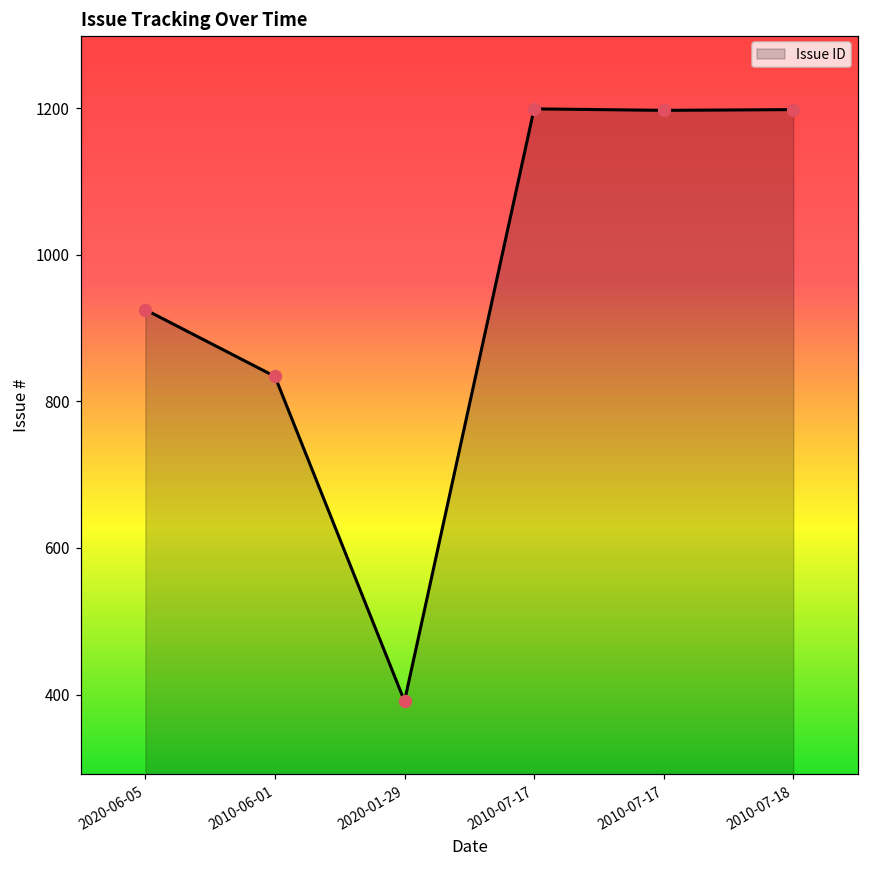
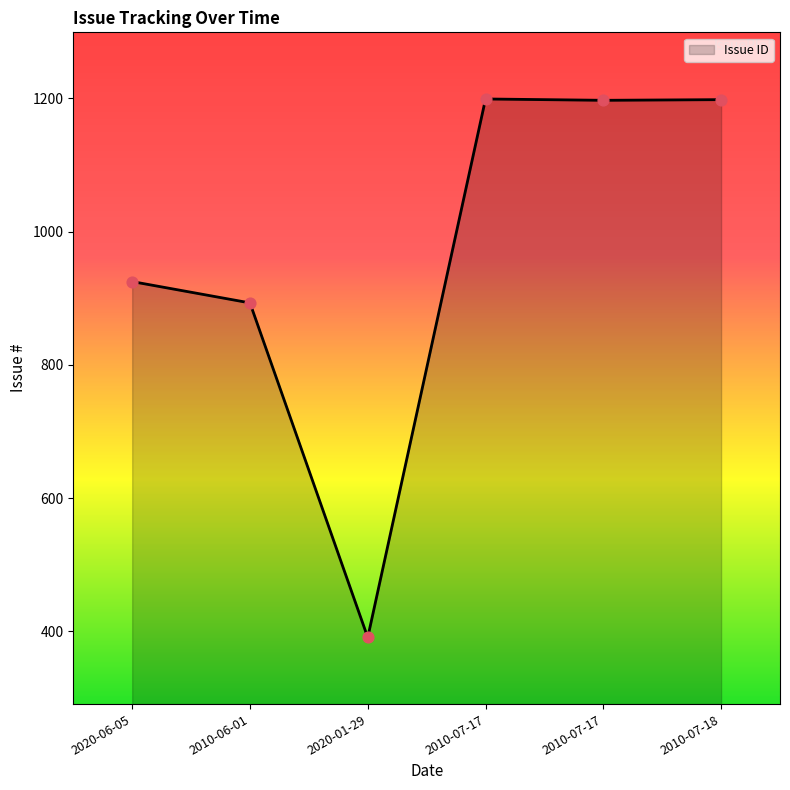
  {
    "2020-06-05": 930,
-   "2010-06-01": 830,
+   "2010-06-01": 890,
    "2020-01-29": 390,
    "2010-07-18": 1200
  }
